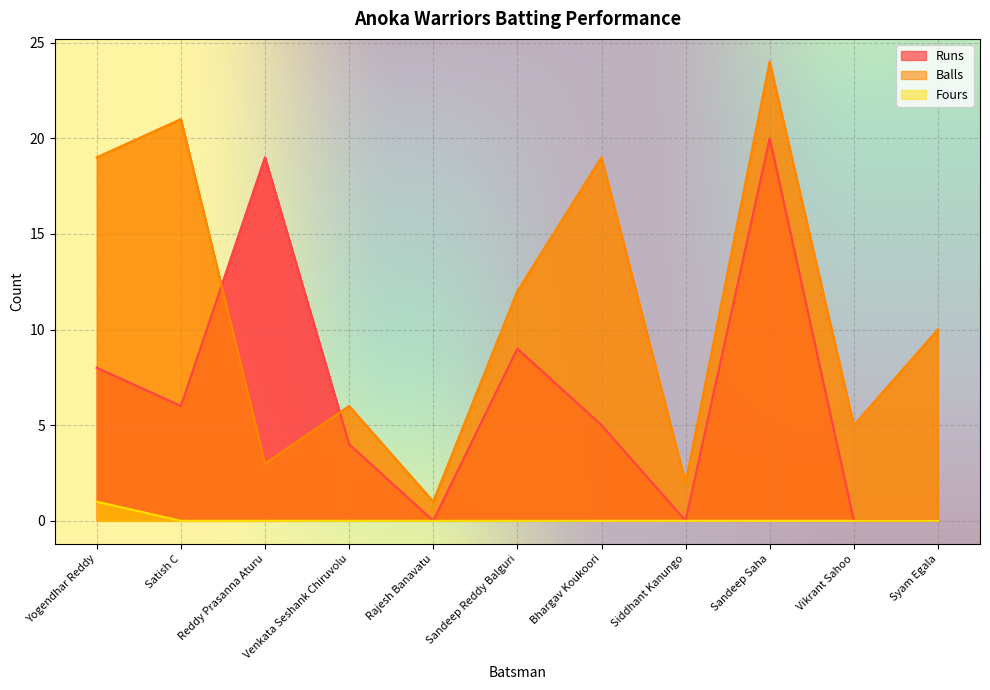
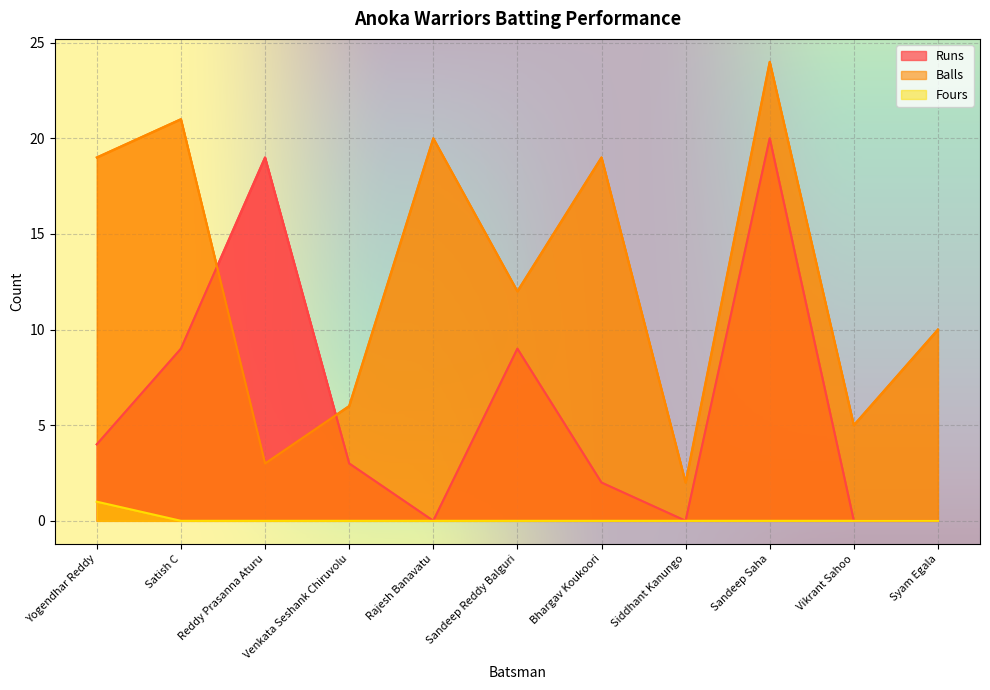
  {
    "Runs": {
-     "Yogendhar Reddy": 8,
-     "Satish C": 6,
+     "Yogendhar Reddy": 4,
+     "Satish C": 9,
      "Reddy Prasanna Aturu": 19,
-     "Venkata Seshank Chiruvolu": 4,
+     "Venkata Seshank Chiruvolu": 3,
      "Sandeep Reddy Balguri": 9,
-     "Bhargav Koukoori": 5,
+     "Bhargav Koukoori": 2,
      "Sandeep Saha": 20
    },
    "Balls": {
      "Yogendhar Reddy": 19,
      "Satish C": 21,
      "Reddy Prasanna Aturu": 3,
      "Venkata Seshank Chiruvolu": 6,
-     "Rajesh Banavatu": 1,
+     "Rajesh Banavatu": 20,
      "Sandeep Reddy Balguri": 12,
      "Bhargav Koukoori": 19,
      "Siddhant Kanungo": 2,
      "Sandeep Saha": 24,
      "Vikrant Sahoo": 5,
      "Syam Egala": 10
    },
    "Fours": {
      "Yogendhar Reddy": 1,
      "Satish C": 0,
      "Reddy Prasanna Aturu": 0,
      "Venkata Seshank Chiruvolu": 0,
      "Sandeep Reddy Balguri": 0,
      "Bhargav Koukoori": 0,
      "Sandeep Saha": 0
    }
  }
